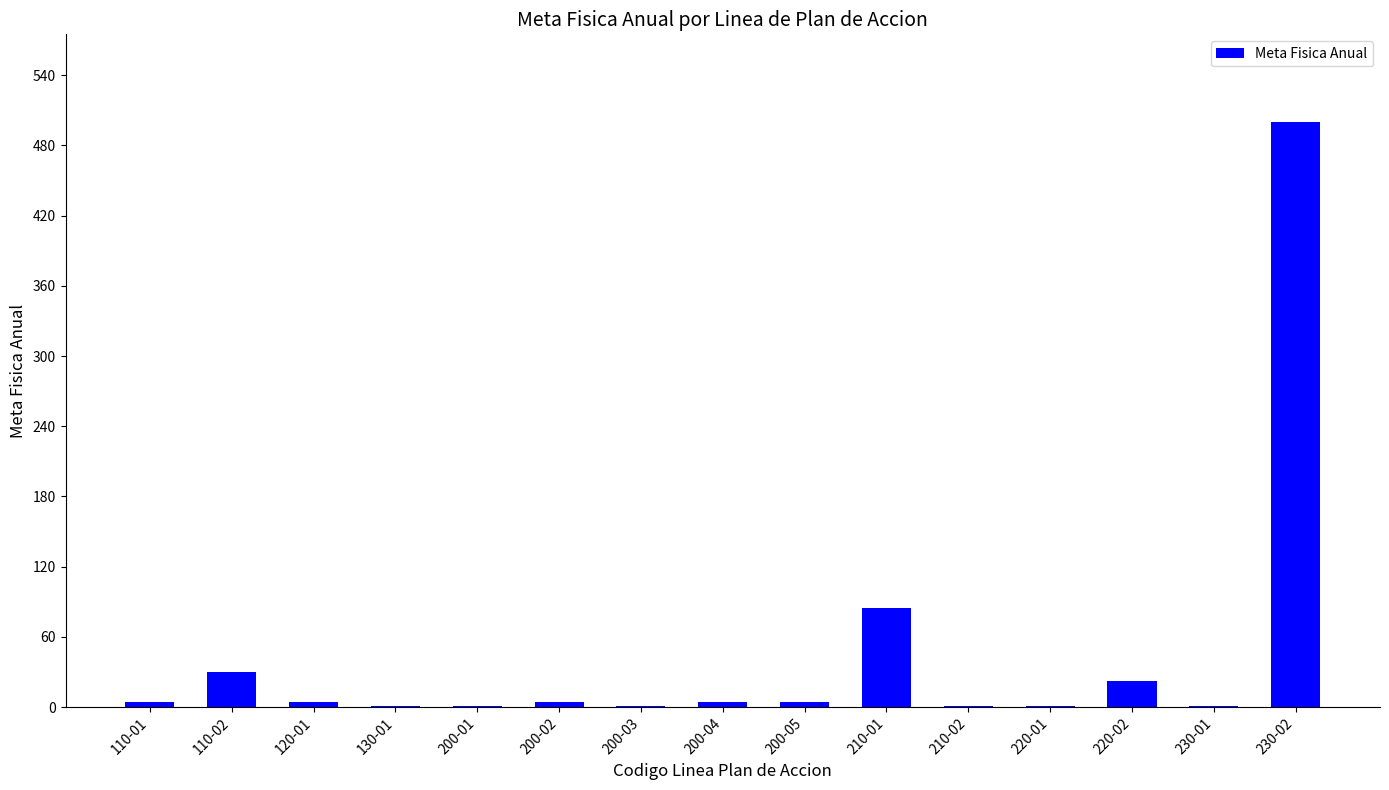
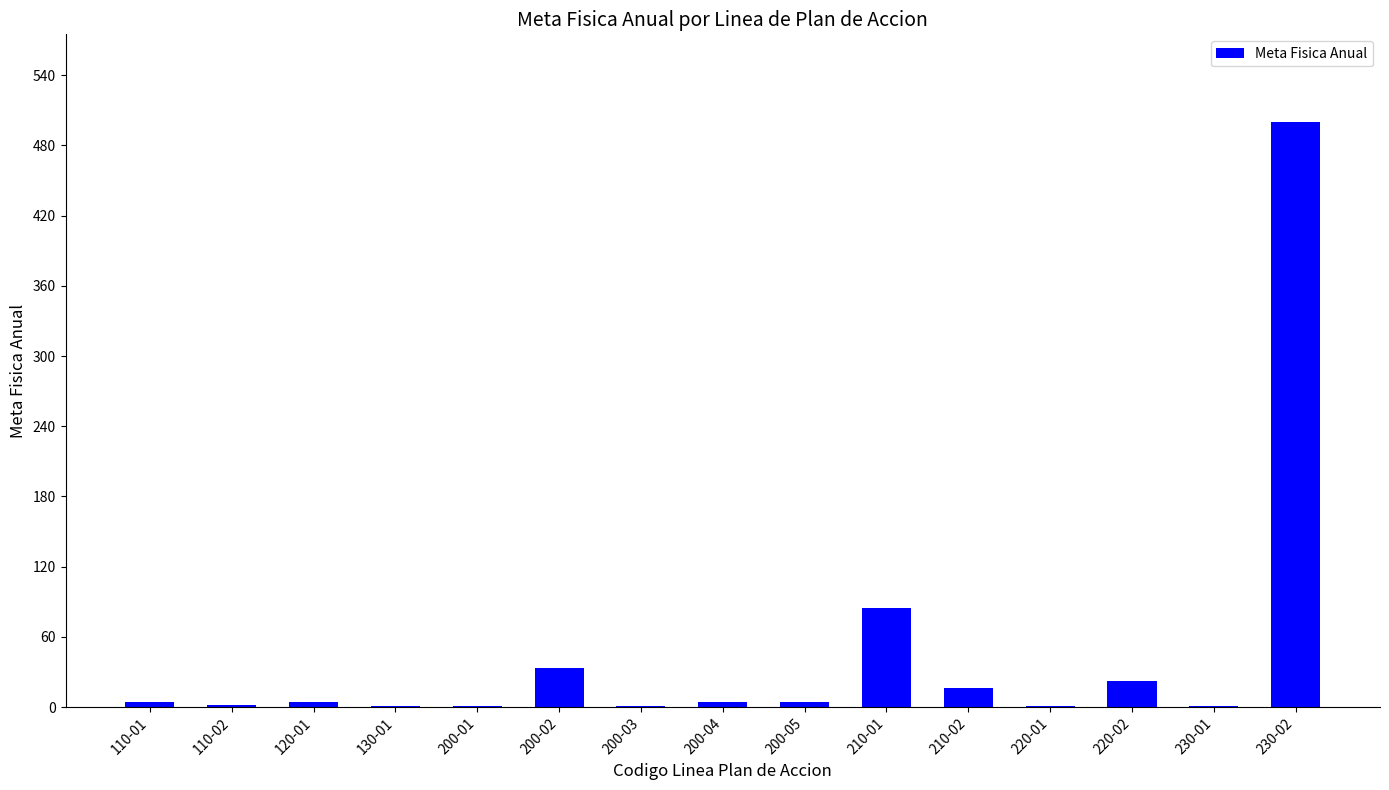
  {
    "110-01": 4,
-   "110-02": 30,
+   "110-02": 2,
    "120-01": 4,
-   "200-02": 4,
+   "200-02": 33,
    "200-04": 4,
    "200-05": 4,
    "210-01": 85,
-   "210-02": 1,
+   "210-02": 16,
    "220-02": 22,
    "230-02": 500
  }
